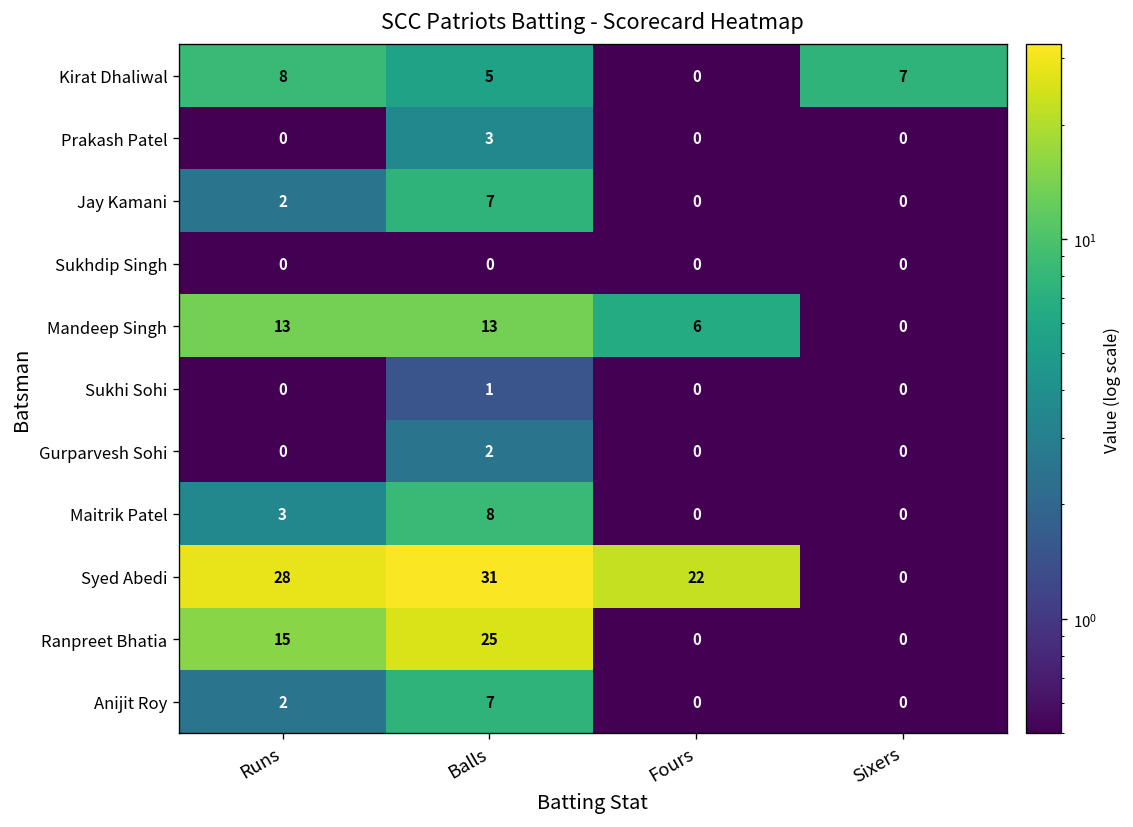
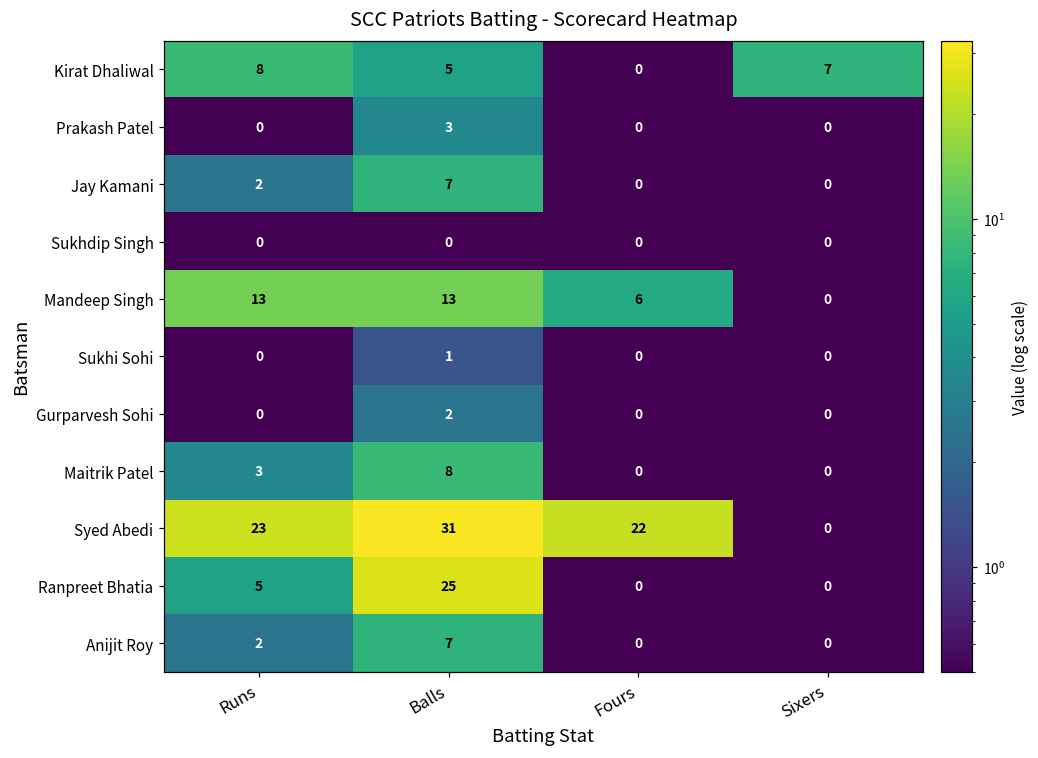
  {
    "Kirat Dhaliwal": {
      "Runs": 8,
      "Balls": 5,
      "Fours": 0,
      "Sixers": 7
    },
    "Prakash Patel": {
      "Runs": 0,
      "Balls": 3,
      "Fours": 0,
      "Sixers": 0
    },
    "Jay Kamani": {
      "Runs": 2,
      "Balls": 7,
      "Fours": 0,
      "Sixers": 0
    },
    "Sukhdip Singh": {
      "Runs": 0,
      "Balls": 0,
      "Fours": 0,
      "Sixers": 0
    },
    "Mandeep Singh": {
      "Runs": 13,
      "Balls": 13,
      "Fours": 6,
      "Sixers": 0
    },
    "Sukhi Sohi": {
      "Runs": 0,
      "Balls": 1,
      "Fours": 0,
      "Sixers": 0
    },
    "Gurparvesh Sohi": {
      "Runs": 0,
      "Balls": 2,
      "Fours": 0,
      "Sixers": 0
    },
    "Maitrik Patel": {
      "Runs": 3,
      "Balls": 8,
      "Fours": 0,
      "Sixers": 0
    },
    "Syed Abedi": {
-     "Runs": 28,
+     "Runs": 23,
      "Balls": 31,
      "Fours": 22,
      "Sixers": 0
    },
    "Ranpreet Bhatia": {
-     "Runs": 15,
+     "Runs": 5,
      "Balls": 25,
      "Fours": 0,
      "Sixers": 0
    },
    "Anijit Roy": {
      "Runs": 2,
      "Balls": 7,
      "Fours": 0,
      "Sixers": 0
    }
  }
